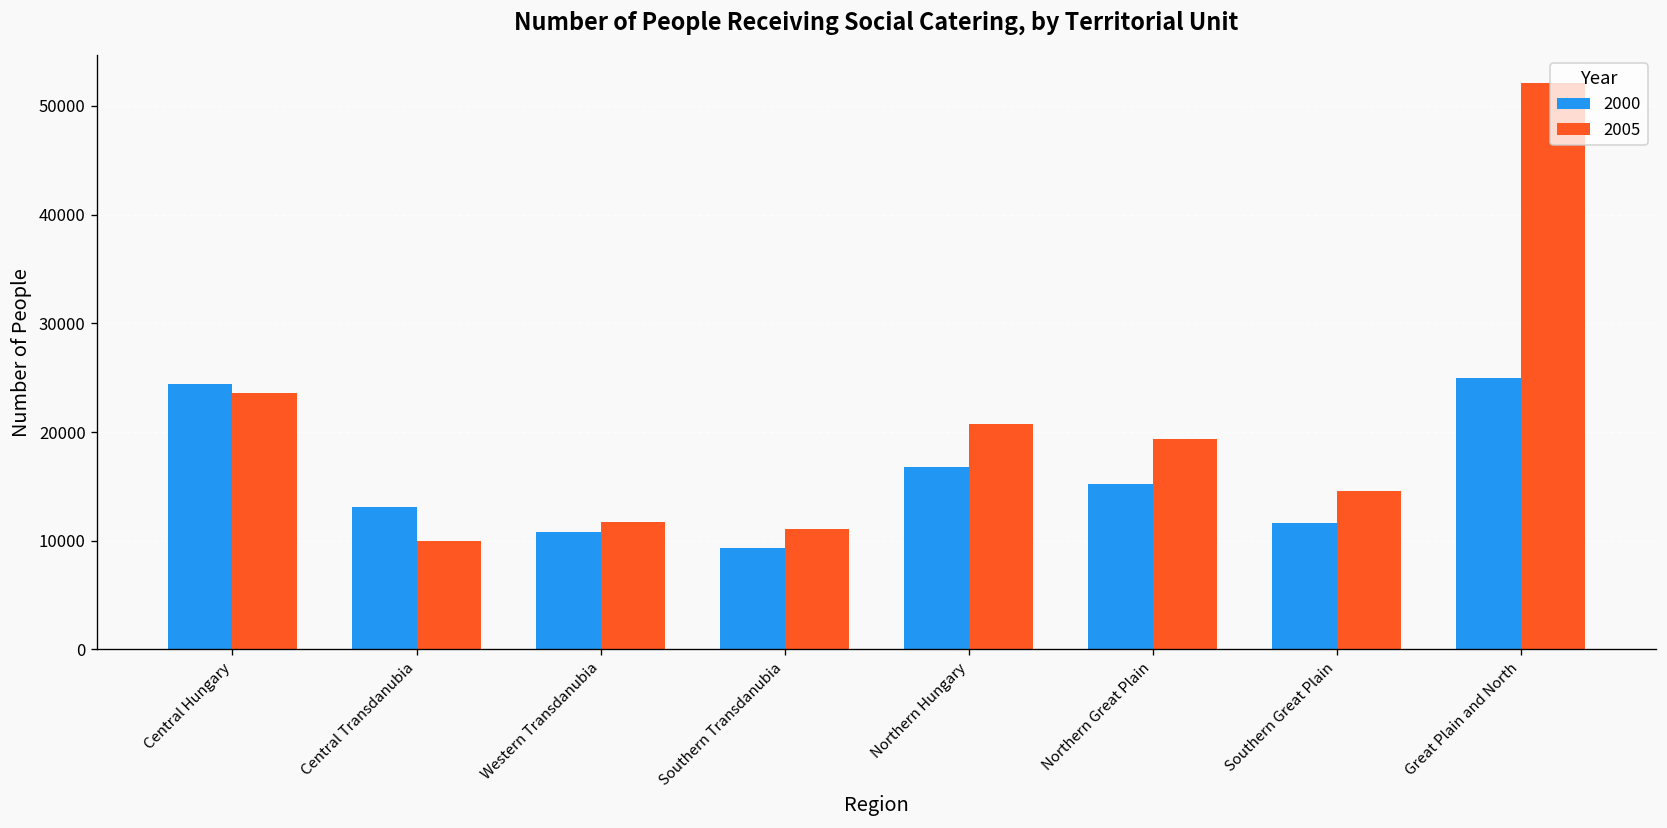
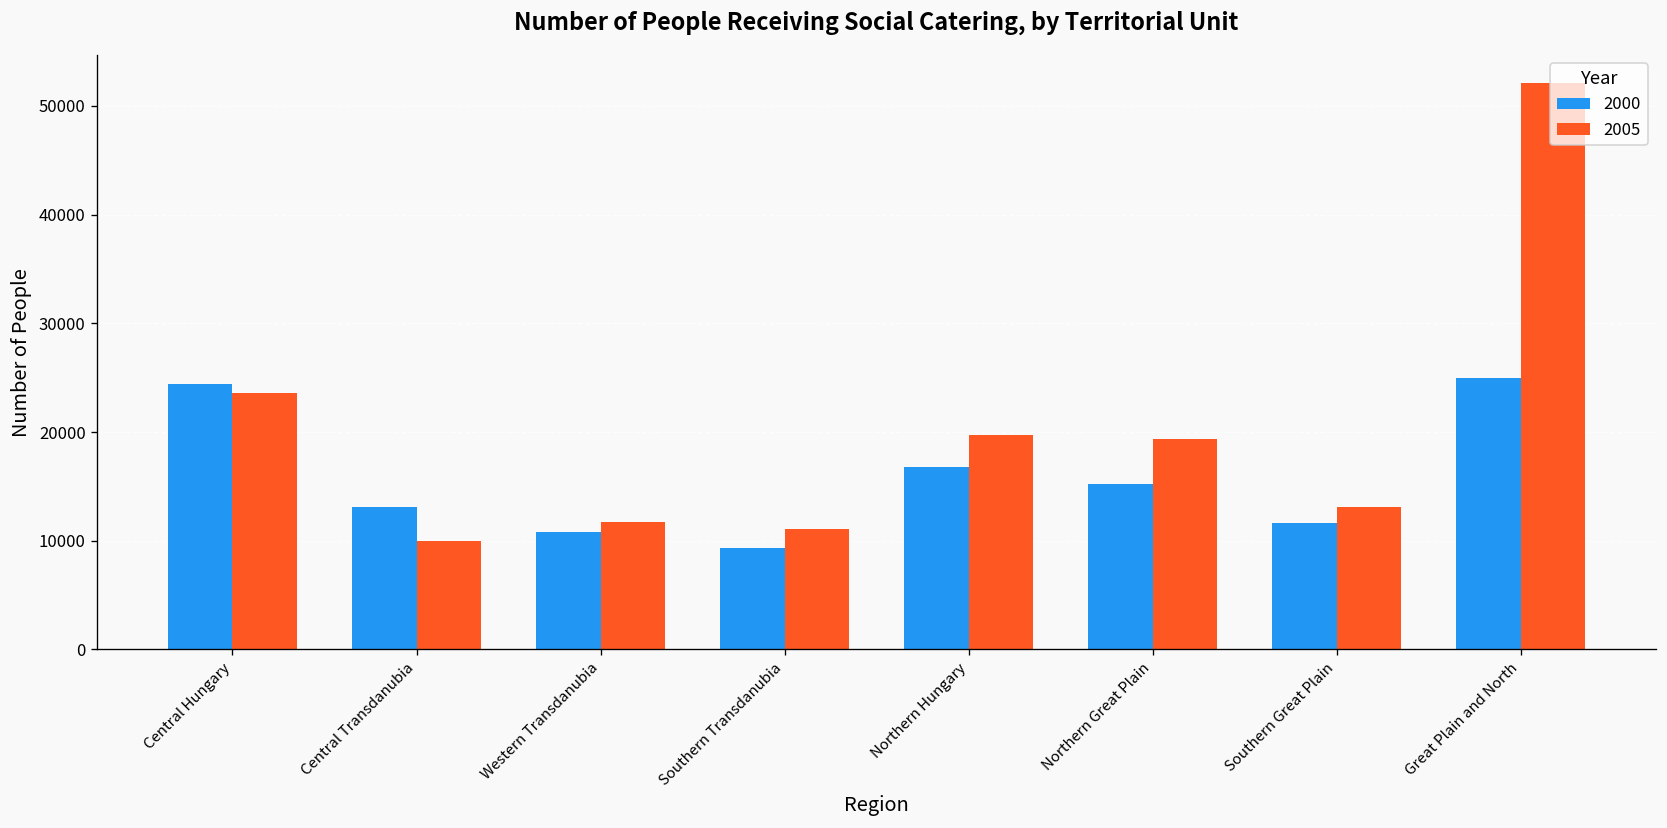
  {
    "2000": {
      "Central Hungary": 24000,
      "Central Transdanubia": 13000,
      "Western Transdanubia": 11000,
      "Southern Transdanubia": 9000,
      "Northern Hungary": 17000,
      "Northern Great Plain": 15000,
      "Southern Great Plain": 12000,
      "Great Plain and North": 25000
    },
    "2005": {
      "Central Hungary": 24000,
      "Central Transdanubia": 10000,
      "Western Transdanubia": 12000,
      "Southern Transdanubia": 11000,
-     "Northern Hungary": 21000,
+     "Northern Hungary": 20000,
      "Northern Great Plain": 19000,
-     "Southern Great Plain": 15000
+     "Southern Great Plain": 13000
    }
  }
